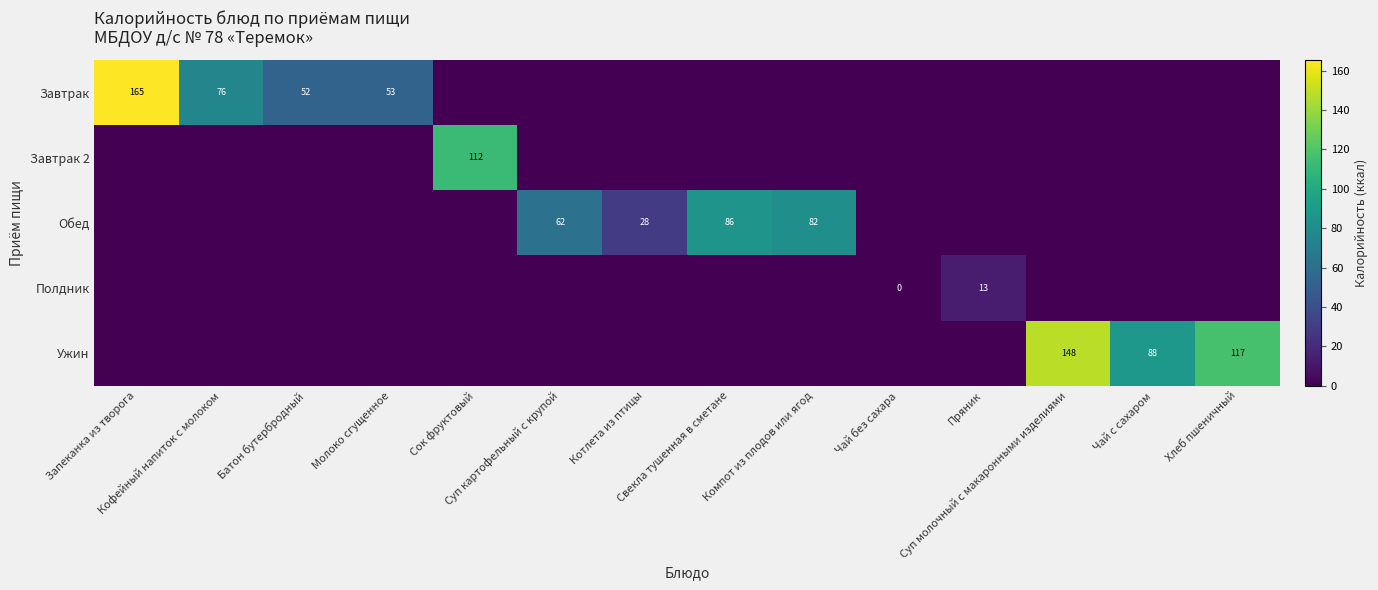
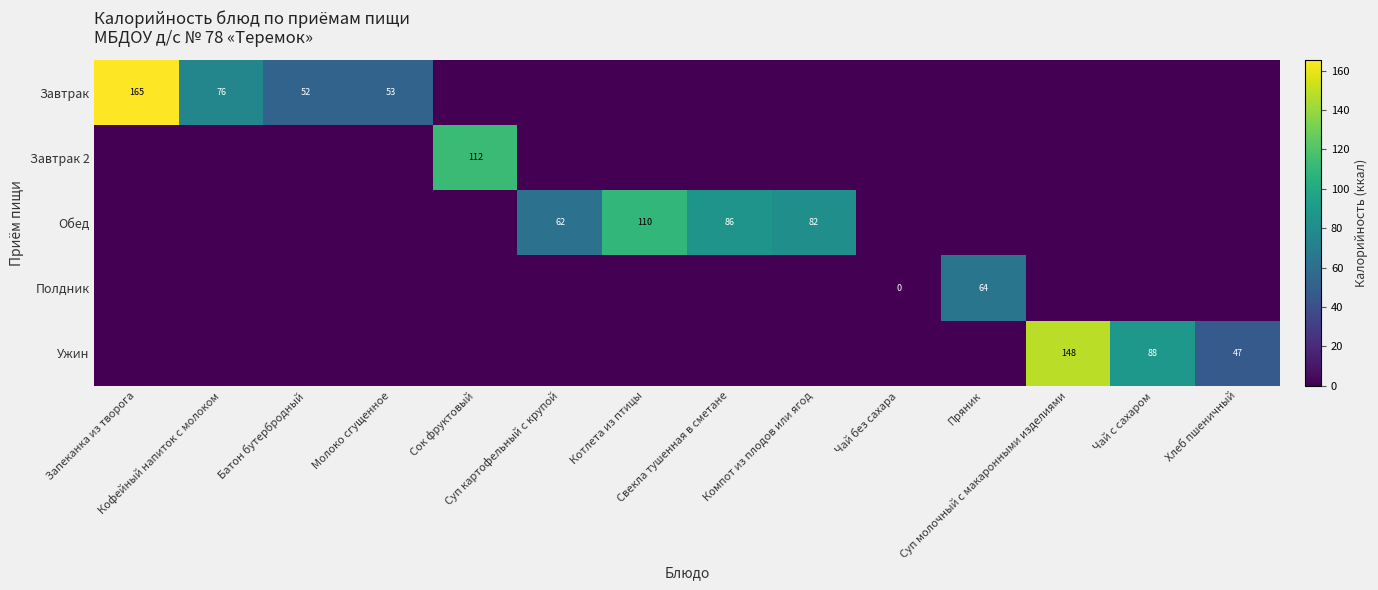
  {
    "Завтрак": {
      "Запеканка из творога": 165,
      "Кофейный напиток с молоком": 76,
      "Батон бутербродный": 52,
      "Молоко сгущенное": 53
    },
    "Завтрак 2": {
      "Сок фруктовый": 112
    },
    "Обед": {
      "Суп картофельный с крупой": 62,
-     "Котлета из птицы": 28,
+     "Котлета из птицы": 110,
      "Свекла тушенная в сметане": 86,
      "Компот из плодов или ягод": 82
    },
    "Полдник": {
      "Чай без сахара": 0,
-     "Пряник": 13
+     "Пряник": 64
    },
    "Ужин": {
      "Суп молочный с макаронными изделиями": 148,
      "Чай с сахаром": 88,
-     "Хлеб пшеничный": 117
+     "Хлеб пшеничный": 47
    }
  }
